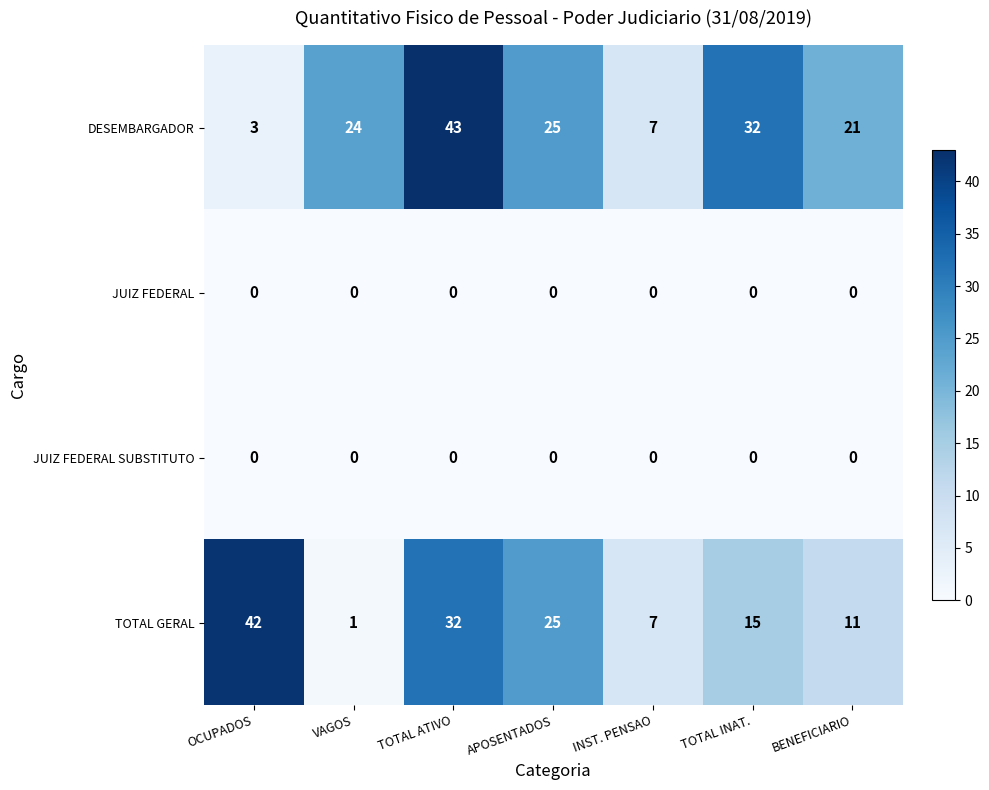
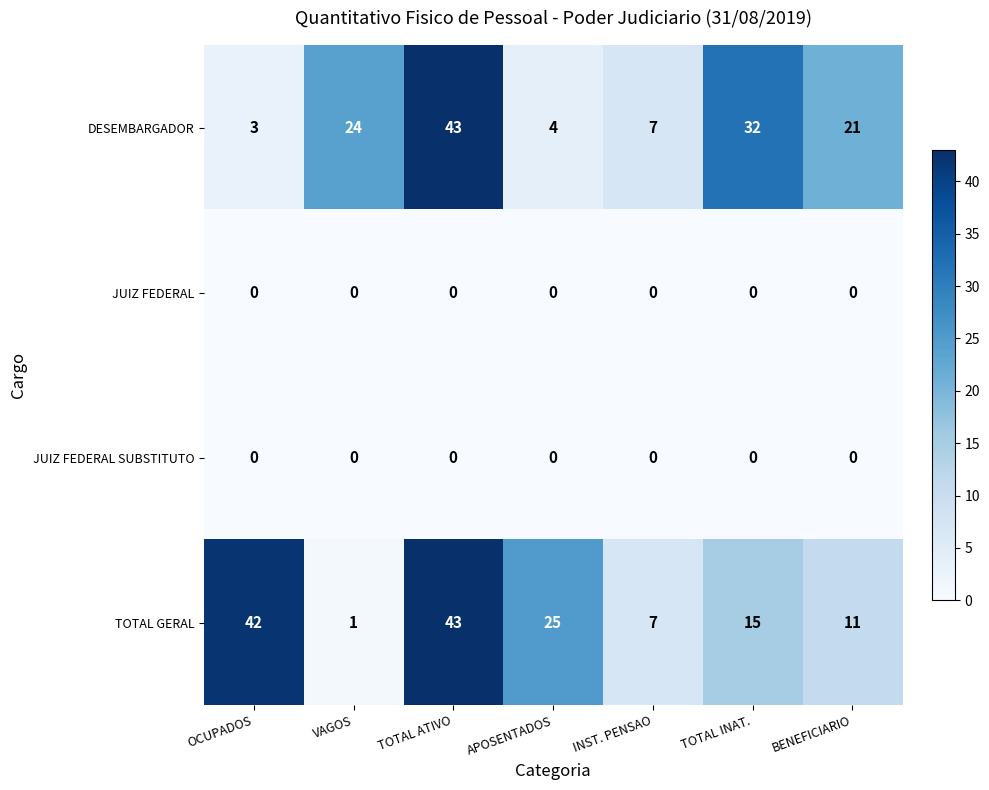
  {
    "DESEMBARGADOR": {
      "OCUPADOS": 3,
      "VAGOS": 24,
      "TOTAL ATIVO": 43,
-     "APOSENTADOS": 25,
+     "APOSENTADOS": 4,
      "INST. PENSAO": 7,
      "TOTAL INAT.": 32,
      "BENEFICIARIO": 21
    },
    "JUIZ FEDERAL": {
      "OCUPADOS": 0,
      "VAGOS": 0,
      "TOTAL ATIVO": 0,
      "APOSENTADOS": 0,
      "INST. PENSAO": 0,
      "TOTAL INAT.": 0,
      "BENEFICIARIO": 0
    },
    "JUIZ FEDERAL SUBSTITUTO": {
      "OCUPADOS": 0,
      "VAGOS": 0,
      "TOTAL ATIVO": 0,
      "APOSENTADOS": 0,
      "INST. PENSAO": 0,
      "TOTAL INAT.": 0,
      "BENEFICIARIO": 0
    },
    "TOTAL GERAL": {
      "OCUPADOS": 42,
      "VAGOS": 1,
-     "TOTAL ATIVO": 32,
+     "TOTAL ATIVO": 43,
      "APOSENTADOS": 25,
      "INST. PENSAO": 7,
      "TOTAL INAT.": 15,
      "BENEFICIARIO": 11
    }
  }
